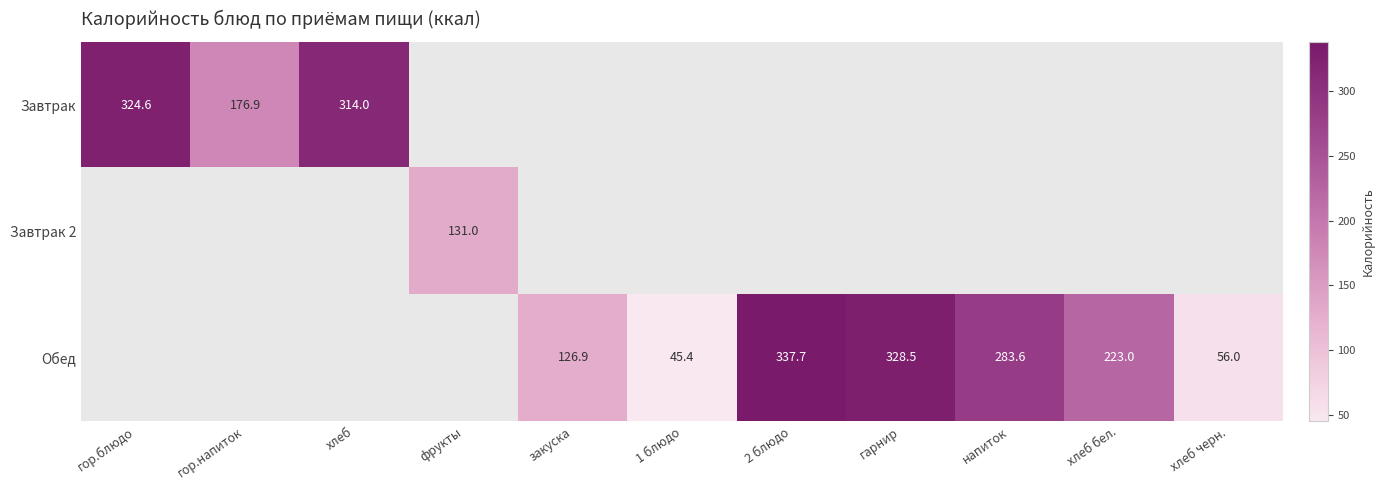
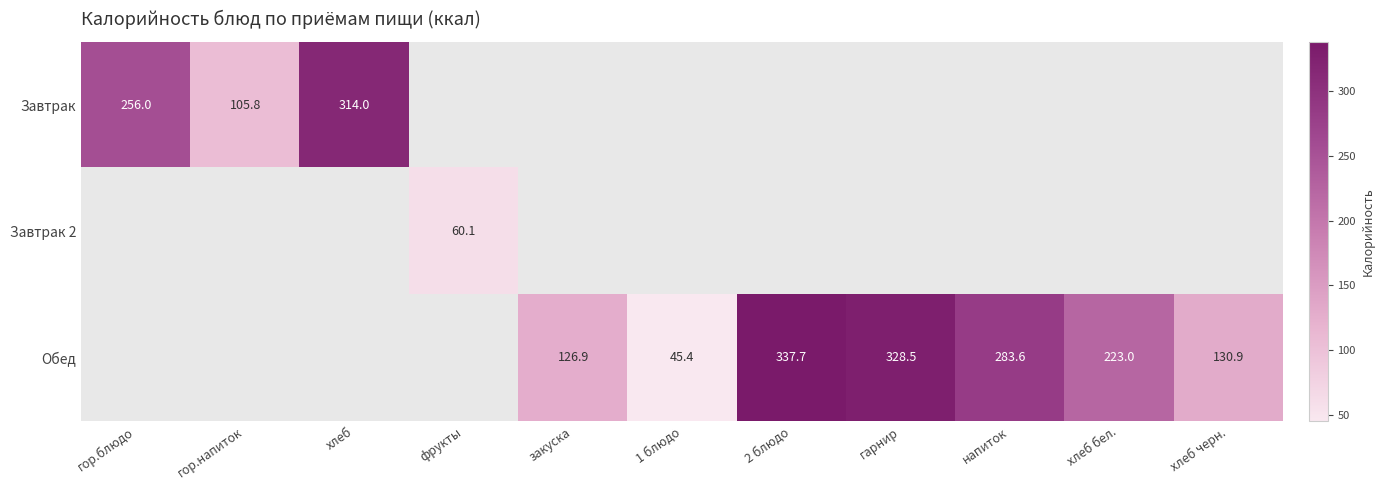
  {
    "Завтрак": {
-     "гор.блюдо": 324.6,
-     "гор.напиток": 176.9,
+     "гор.блюдо": 256.0,
+     "гор.напиток": 105.8,
      "хлеб": 314.0
    },
    "Завтрак 2": {
-     "фрукты": 131.0
+     "фрукты": 60.1
    },
    "Обед": {
      "закуска": 126.9,
      "1 блюдо": 45.4,
      "2 блюдо": 337.7,
      "гарнир": 328.5,
      "напиток": 283.6,
      "хлеб бел.": 223.0,
-     "хлеб черн.": 56.0
+     "хлеб черн.": 130.9
    }
  }
